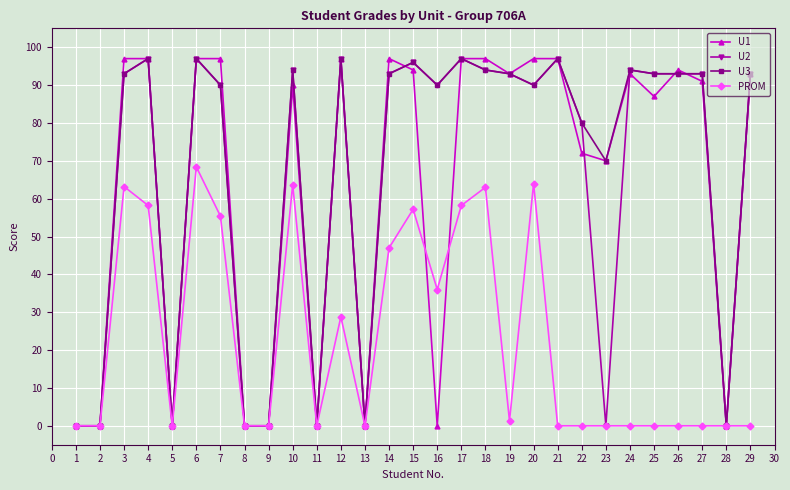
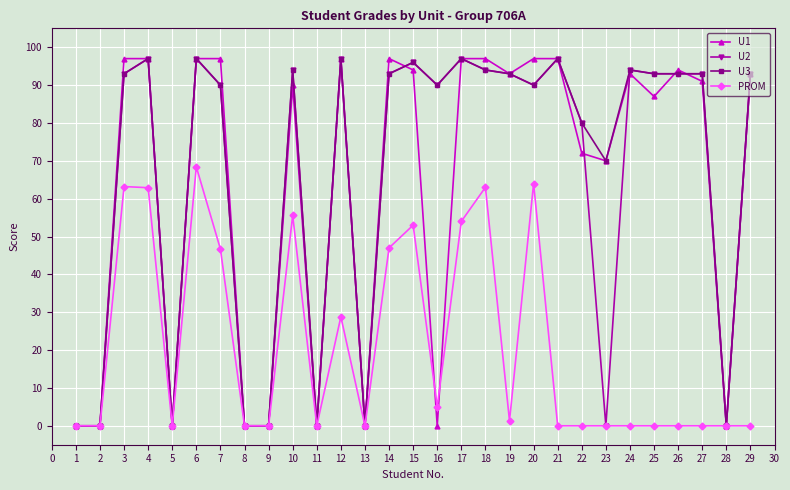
  {
    "PROM": {
      "3": 63,
-     "4": 58,
+     "4": 63,
      "6": 68,
-     "7": 55,
-     "10": 64,
+     "7": 47,
+     "10": 56,
      "12": 29,
      "14": 47,
-     "15": 57,
-     "16": 36,
-     "17": 58,
+     "15": 53,
+     "16": 5,
+     "17": 54,
      "18": 63,
      "19": 1,
      "20": 64,
      "21": 0,
      "22": 0,
      "24": 0,
      "25": 0,
      "26": 0,
      "27": 0,
      "29": 0
    }
  }
